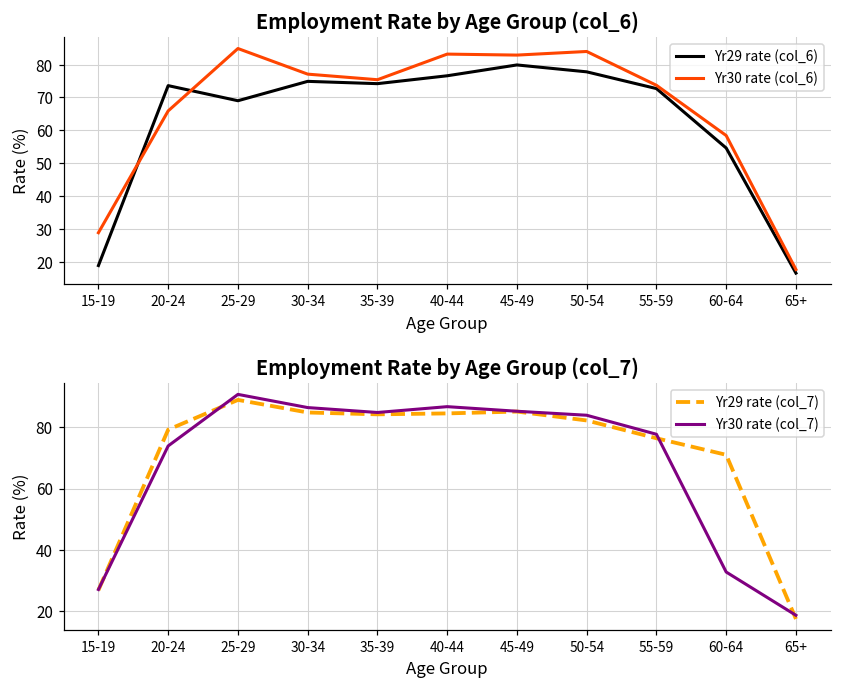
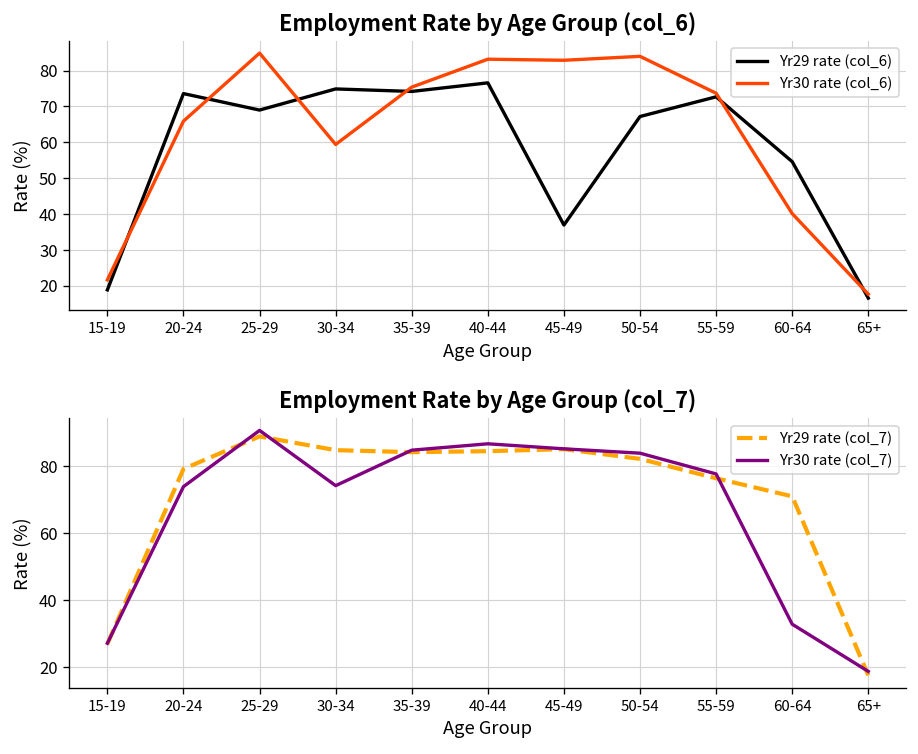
  {
    "Employment Rate by Age Group (col_6)": {
      "Yr29 rate (col_6)": {
        "15-19": 19,
        "20-24": 74,
        "25-29": 69,
        "30-34": 75,
        "35-39": 74,
        "40-44": 77,
-       "45-49": 80,
-       "50-54": 78,
+       "45-49": 37,
+       "50-54": 67,
        "55-59": 73,
        "60-64": 55,
        "65+": 17
      },
      "Yr30 rate (col_6)": {
-       "15-19": 29,
+       "15-19": 22,
        "20-24": 66,
        "25-29": 85,
-       "30-34": 77,
+       "30-34": 59,
        "35-39": 75,
        "40-44": 83,
        "45-49": 83,
        "50-54": 84,
        "55-59": 74,
-       "60-64": 58,
+       "60-64": 40,
        "65+": 18
      }
    },
    "Employment Rate by Age Group (col_7)": {
      "Yr29 rate (col_7)": {
        "20-24": 79,
        "25-29": 89,
        "30-34": 85,
        "40-44": 85,
        "50-54": 82,
        "55-59": 76,
        "60-64": 71,
        "65+": 18
      },
      "Yr30 rate (col_7)": {
        "20-24": 74,
        "25-29": 91,
-       "30-34": 86,
+       "30-34": 74,
        "40-44": 87,
        "50-54": 84,
        "55-59": 78,
        "60-64": 33,
        "65+": 19
      }
    }
  }
